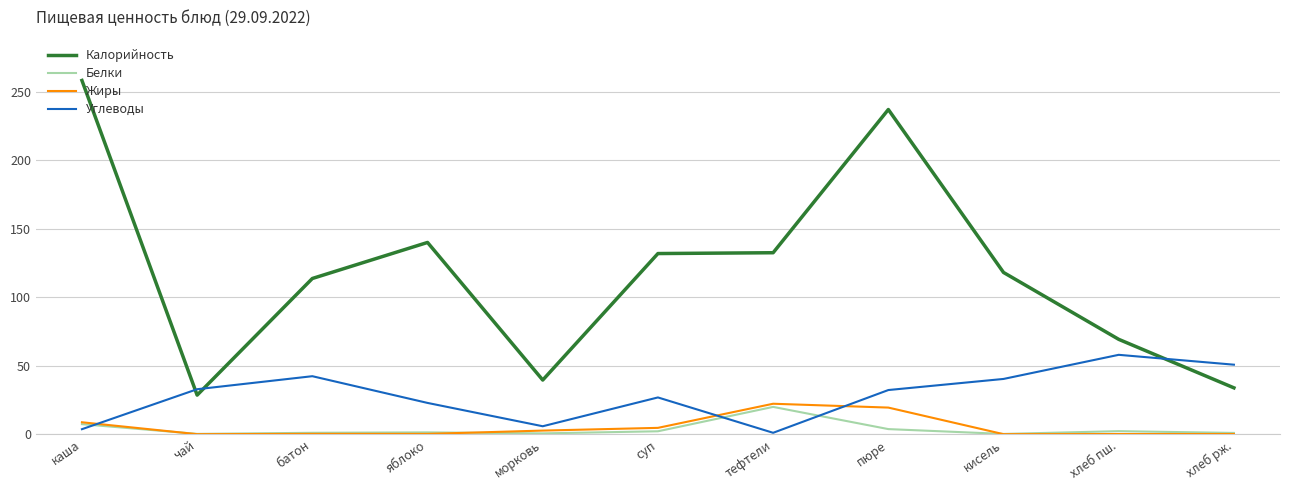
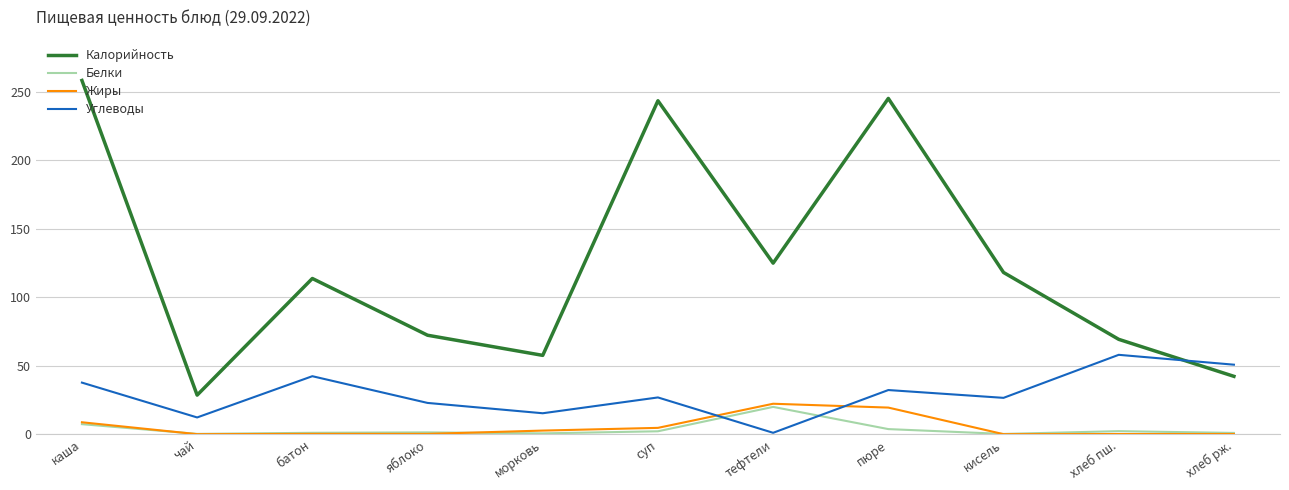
  {
    "Калорийность": {
      "каша": 258,
      "чай": 29,
      "батон": 114,
-     "яблоко": 140,
-     "морковь": 40,
-     "суп": 132,
-     "тефтели": 133,
-     "пюре": 237,
+     "яблоко": 72,
+     "морковь": 58,
+     "суп": 243,
+     "тефтели": 125,
+     "пюре": 245,
      "кисель": 118,
      "хлеб пш.": 69,
-     "хлеб рж.": 34
+     "хлеб рж.": 42
    },
    "Белки": {
      "морковь": 1,
      "суп": 2,
      "тефтели": 20,
      "пюре": 4,
      "хлеб пш.": 2
    },
    "Жиры": {
      "морковь": 3,
      "суп": 5,
      "тефтели": 22,
      "пюре": 20,
      "хлеб пш.": 0
    },
    "Углеводы": {
-     "каша": 4,
-     "чай": 33,
+     "каша": 38,
+     "чай": 12,
      "батон": 42,
      "яблоко": 23,
-     "морковь": 6,
+     "морковь": 15,
      "суп": 27,
      "тефтели": 1,
      "пюре": 32,
-     "кисель": 40,
+     "кисель": 27,
      "хлеб пш.": 58,
      "хлеб рж.": 51
    }
  }
